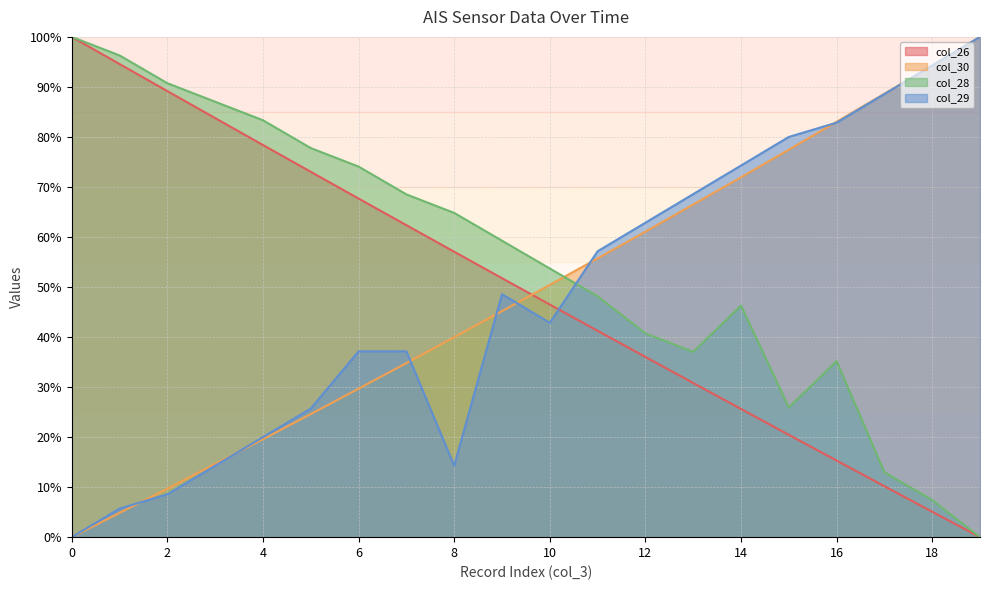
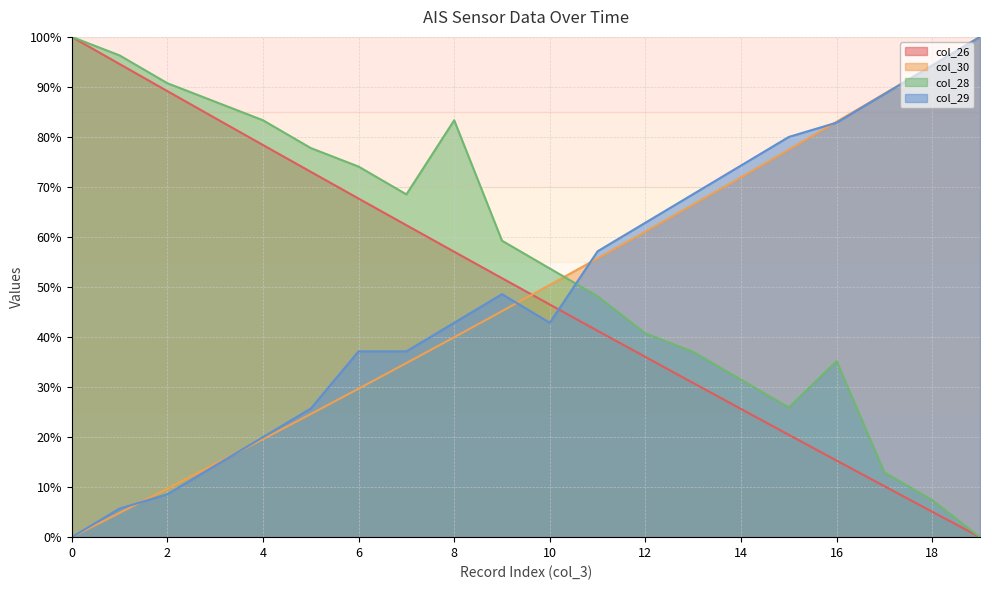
  {
    "col_28": {
      "2": "91%",
      "4": "83%",
      "6": "74%",
-     "8": "65%",
+     "8": "83%",
      "10": "54%",
      "12": "41%",
-     "14": "46%",
+     "14": "31%",
      "16": "35%",
      "18": "7%"
    },
    "col_29": {
      "2": "9%",
      "6": "37%",
-     "8": "14%",
+     "8": "43%",
      "10": "43%",
      "12": "63%",
      "14": "74%"
    }
  }
